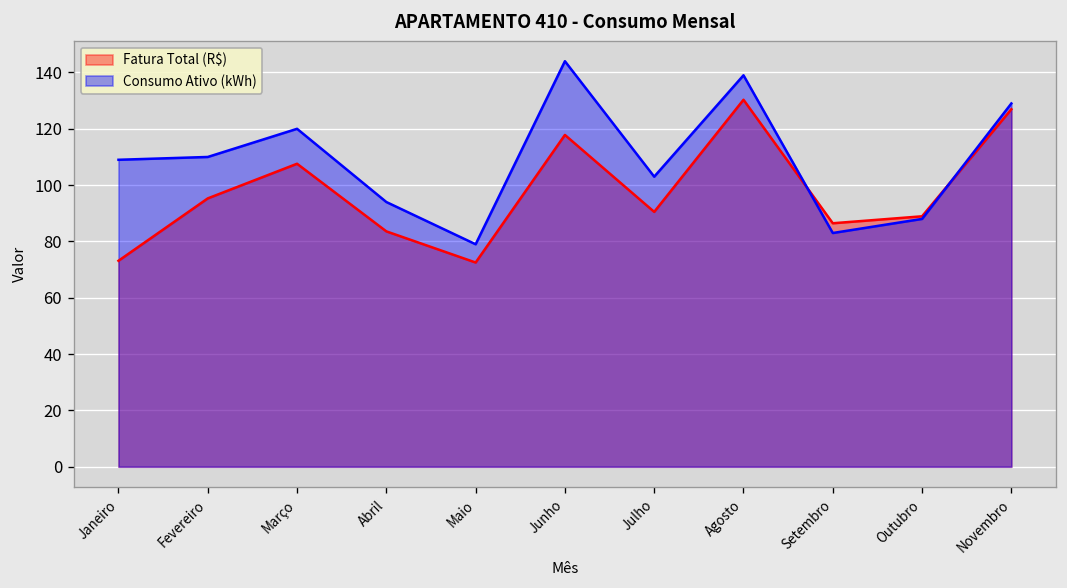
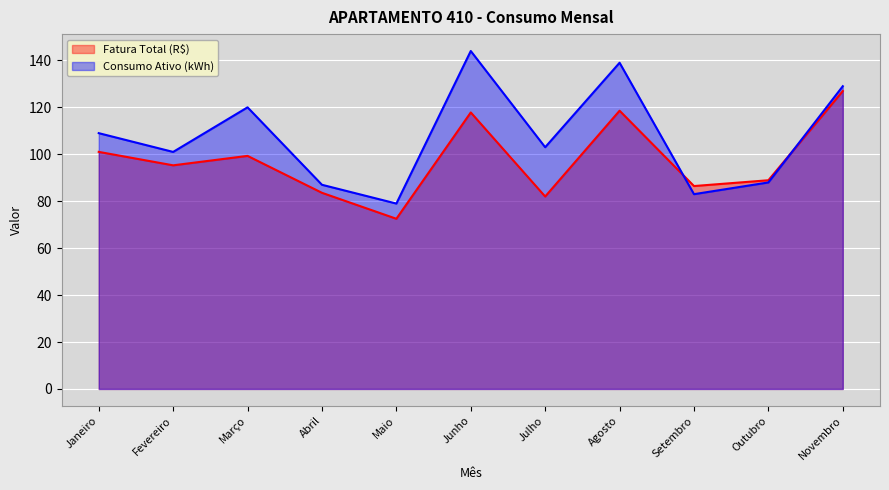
  {
    "Fatura Total (R$)": {
-     "Janeiro": 73,
+     "Janeiro": 101,
      "Fevereiro": 95,
-     "Março": 108,
+     "Março": 99,
      "Abril": 84,
      "Maio": 73,
      "Junho": 118,
-     "Julho": 91,
-     "Agosto": 130,
+     "Julho": 82,
+     "Agosto": 119,
      "Setembro": 86,
      "Novembro": 127
    },
    "Consumo Ativo (kWh)": {
      "Janeiro": 109,
-     "Fevereiro": 110,
+     "Fevereiro": 101,
      "Março": 120,
-     "Abril": 94,
+     "Abril": 87,
      "Maio": 79,
      "Junho": 144,
      "Julho": 103,
      "Agosto": 139,
      "Setembro": 83,
      "Novembro": 129
    }
  }
